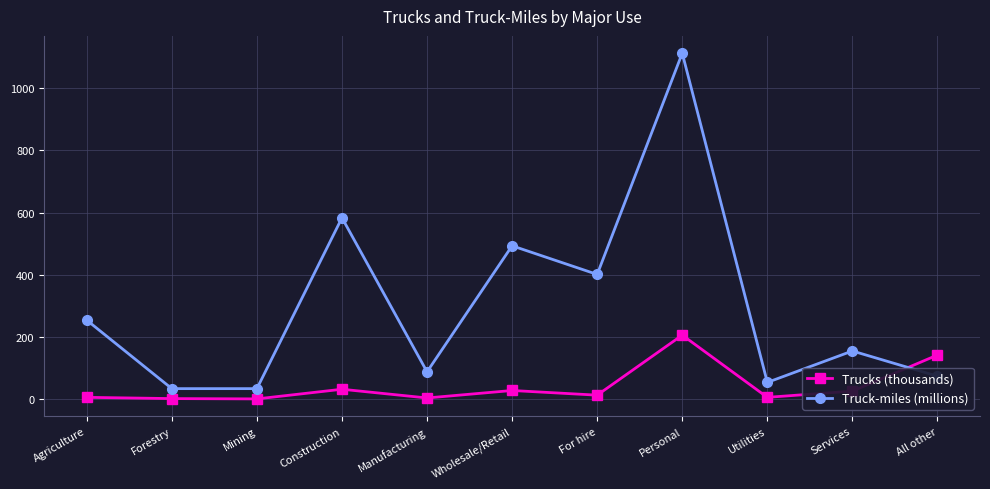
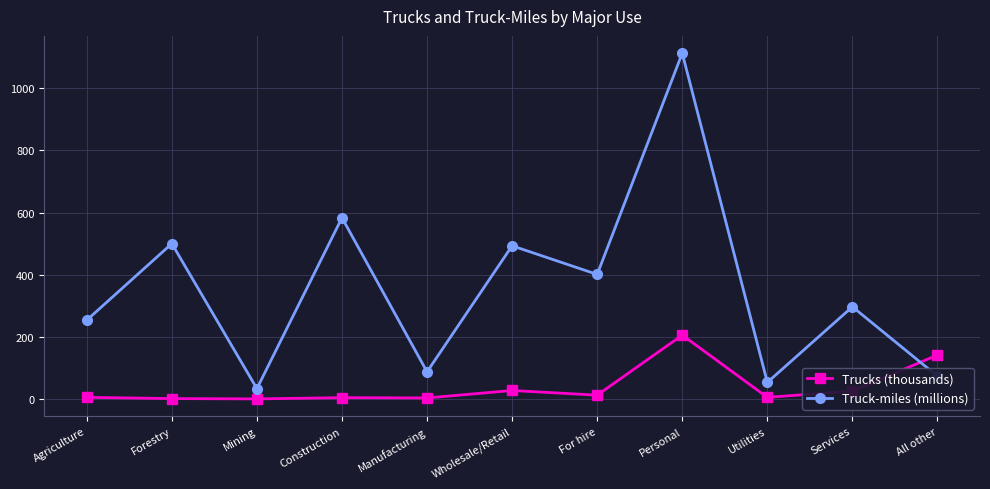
  {
    "Trucks (thousands)": {
      "Agriculture": 10,
      "Forestry": 0,
      "Mining": 0,
-     "Construction": 30,
+     "Construction": 10,
      "Manufacturing": 0,
      "Wholesale/Retail": 30,
      "For hire": 10,
      "Personal": 210,
      "Utilities": 10,
      "All other": 140
    },
    "Truck-miles (millions)": {
      "Agriculture": 250,
-     "Forestry": 30,
+     "Forestry": 500,
      "Mining": 30,
      "Construction": 580,
      "Manufacturing": 90,
      "Wholesale/Retail": 490,
      "For hire": 400,
      "Personal": 1110,
      "Utilities": 50,
-     "Services": 160
+     "Services": 300
    }
  }
